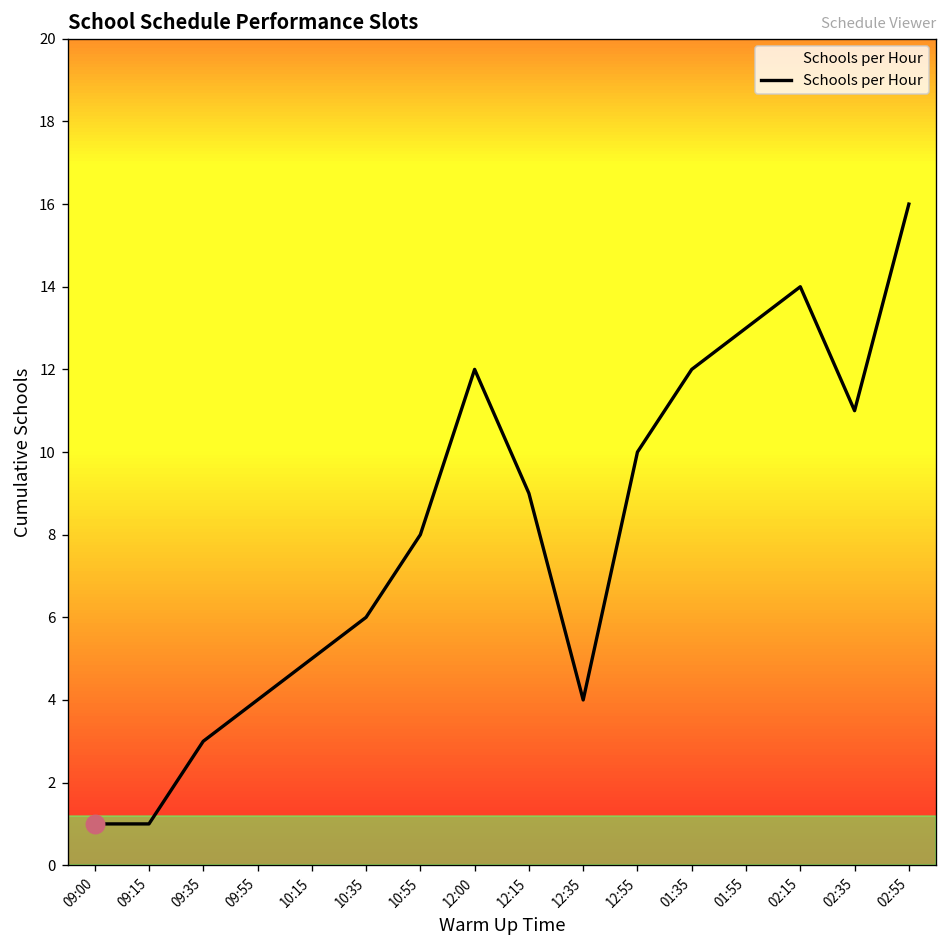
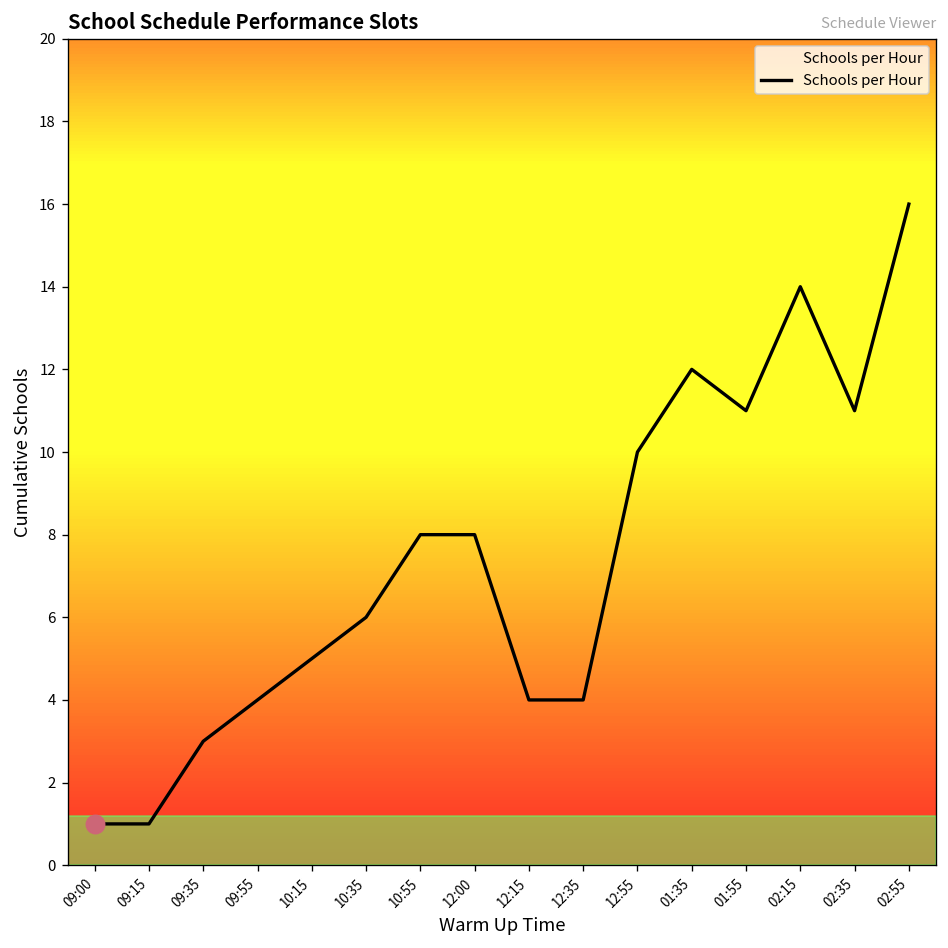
  {
    "Schools per Hour": {
      "09:35": 3,
      "09:55": 4,
      "10:15": 5,
      "10:35": 6,
      "10:55": 8,
-     "12:00": 12,
-     "12:15": 9,
+     "12:00": 8,
+     "12:15": 4,
      "12:35": 4,
      "12:55": 10,
      "01:35": 12,
-     "01:55": 13,
+     "01:55": 11,
      "02:15": 14,
      "02:35": 11,
      "02:55": 16
    }
  }
